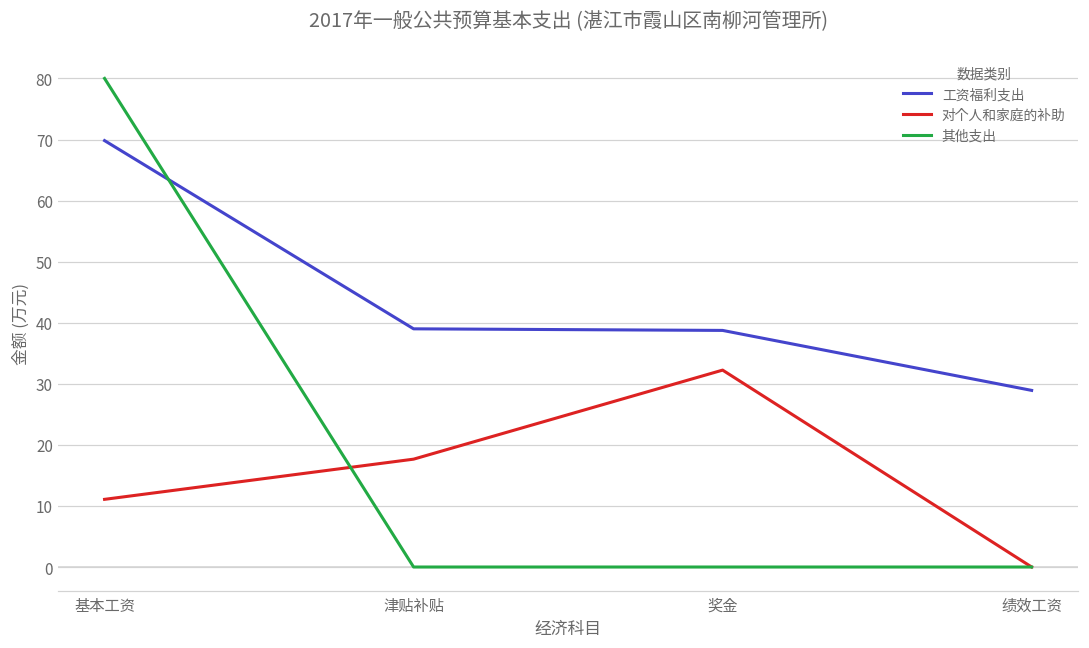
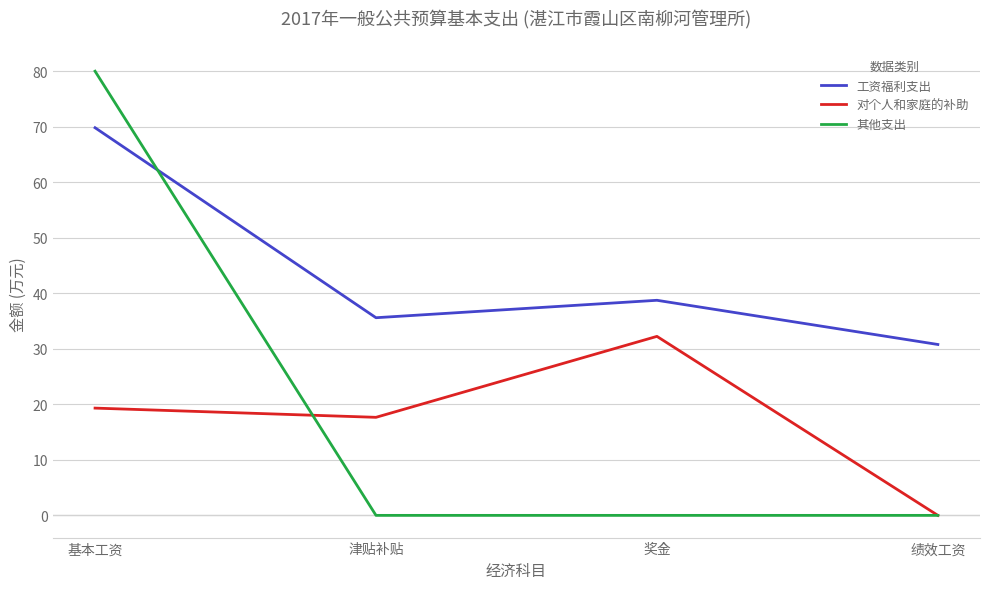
  {
    "工资福利支出": {
      "基本工资": 70,
-     "津贴补贴": 39,
+     "津贴补贴": 36,
      "奖金": 39,
-     "绩效工资": 29
+     "绩效工资": 31
    },
    "对个人和家庭的补助": {
-     "基本工资": 11,
+     "基本工资": 19,
      "津贴补贴": 18,
      "奖金": 32
    },
    "其他支出": {
      "基本工资": 80,
      "津贴补贴": 0,
      "奖金": 0
    }
  }
